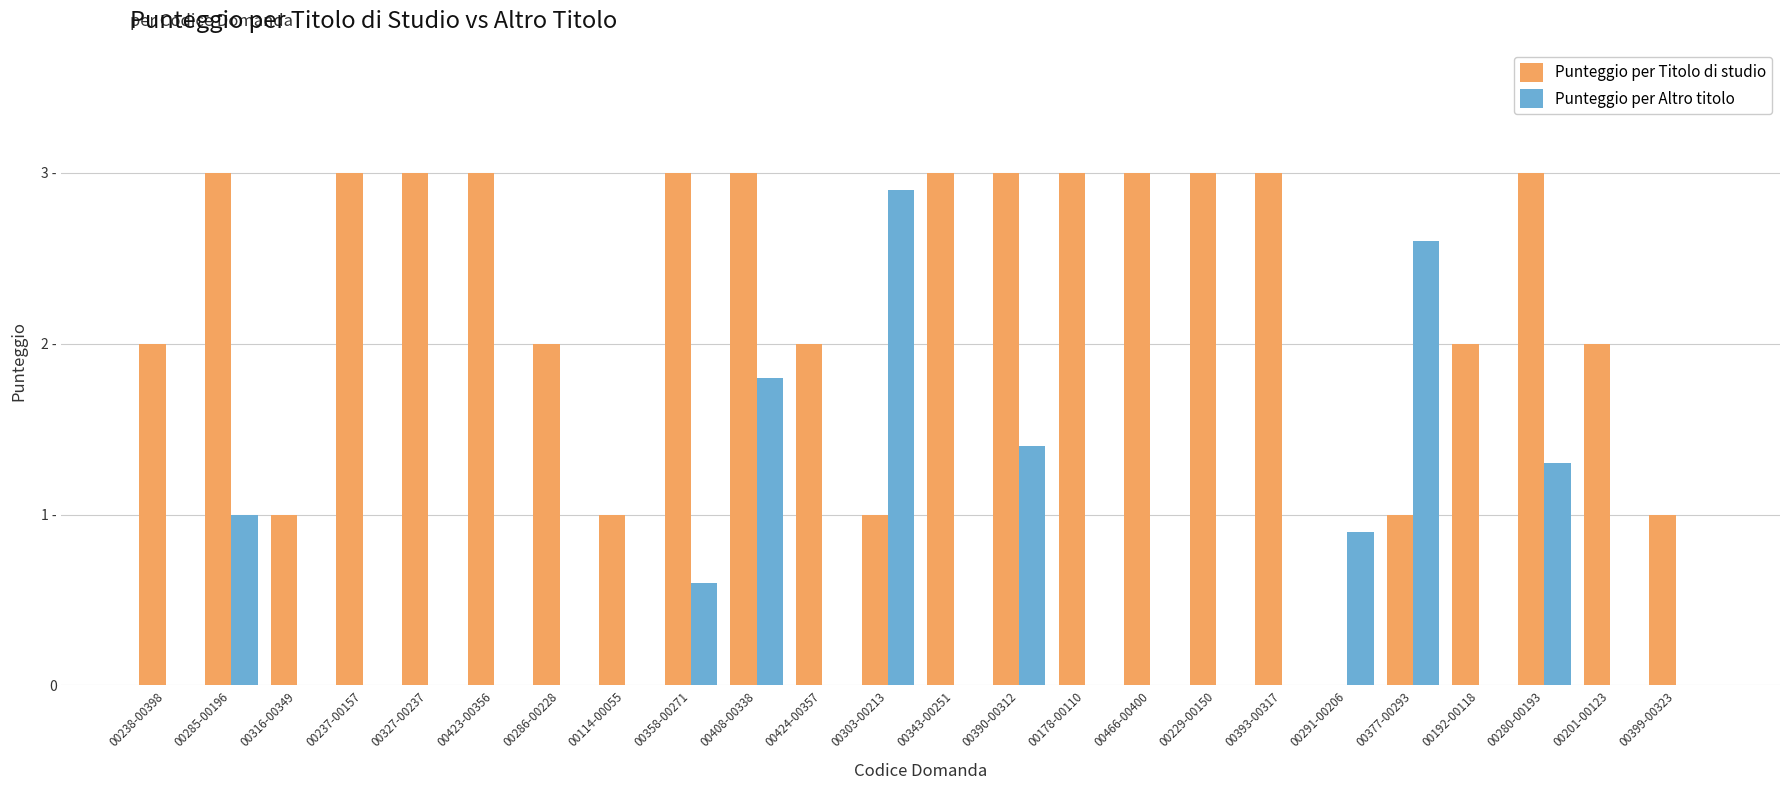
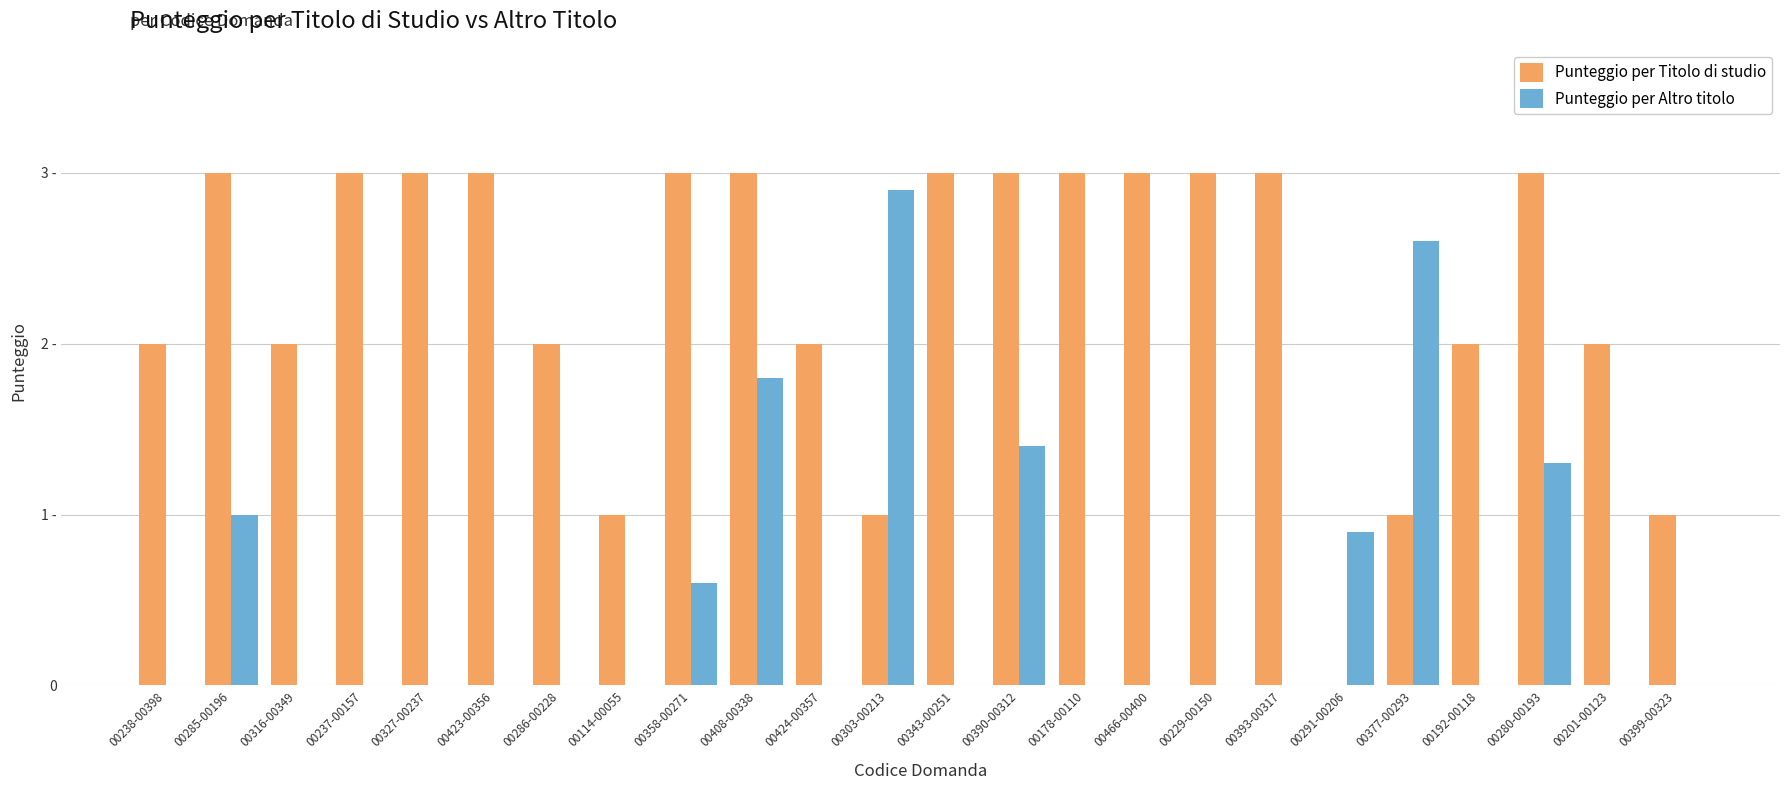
  {
    "Punteggio per Titolo di studio": {
      "00238-00398": "2 -",
      "00285-00196": "3 -",
-     "00316-00349": "1 -",
+     "00316-00349": "2 -",
      "00237-00157": "3 -",
      "00327-00237": "3 -",
      "00423-00356": "3 -",
      "00286-00228": "2 -",
      "00114-00055": "1 -",
      "00358-00271": "3 -",
      "00408-00338": "3 -",
      "00424-00357": "2 -",
      "00303-00213": "1 -",
      "00343-00251": "3 -",
      "00390-00312": "3 -",
      "00178-00110": "3 -",
      "00466-00400": "3 -",
      "00229-00150": "3 -",
      "00393-00317": "3 -",
      "00291-00206": "0 -",
      "00377-00293": "1 -",
      "00192-00118": "2 -",
      "00280-00193": "3 -",
      "00201-00123": "2 -",
      "00399-00323": "1 -"
    },
    "Punteggio per Altro titolo": {
      "00238-00398": "0 -",
      "00285-00196": "1 -",
      "00316-00349": "0 -",
      "00237-00157": "0 -",
      "00327-00237": "0 -",
      "00423-00356": "0 -",
      "00286-00228": "0 -",
      "00114-00055": "0 -",
      "00358-00271": "0.60 -",
      "00408-00338": "1.80 -",
      "00424-00357": "0 -",
      "00303-00213": "2.90 -",
      "00343-00251": "0 -",
      "00390-00312": "1.40 -",
      "00178-00110": "0 -",
      "00466-00400": "0 -",
      "00229-00150": "0 -",
      "00393-00317": "0 -",
      "00291-00206": "0.90 -",
      "00377-00293": "2.60 -",
      "00192-00118": "0 -",
      "00280-00193": "1.30 -",
      "00201-00123": "0 -",
      "00399-00323": "0 -"
    }
  }
